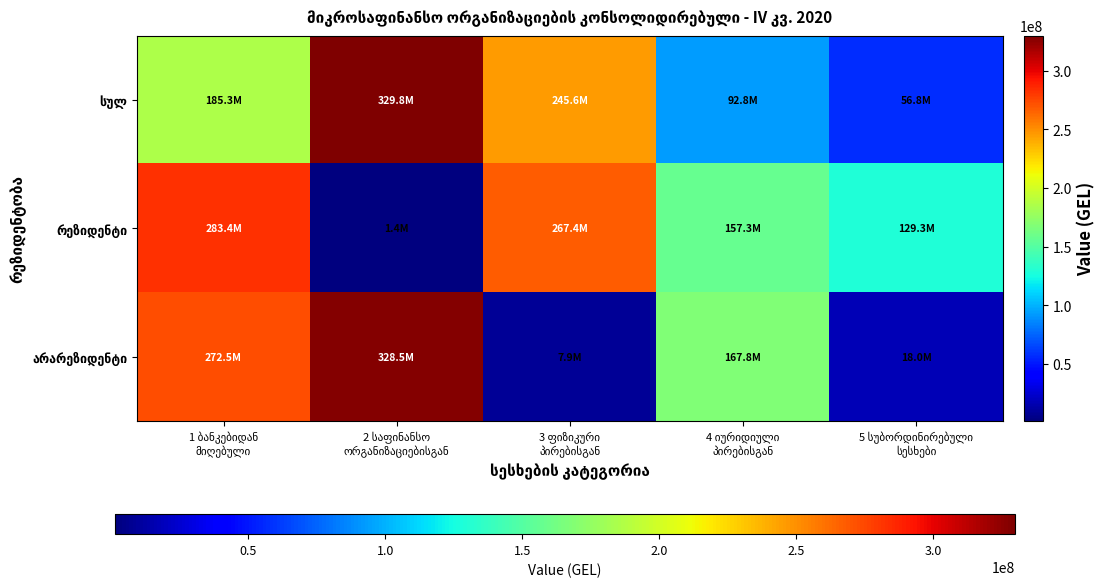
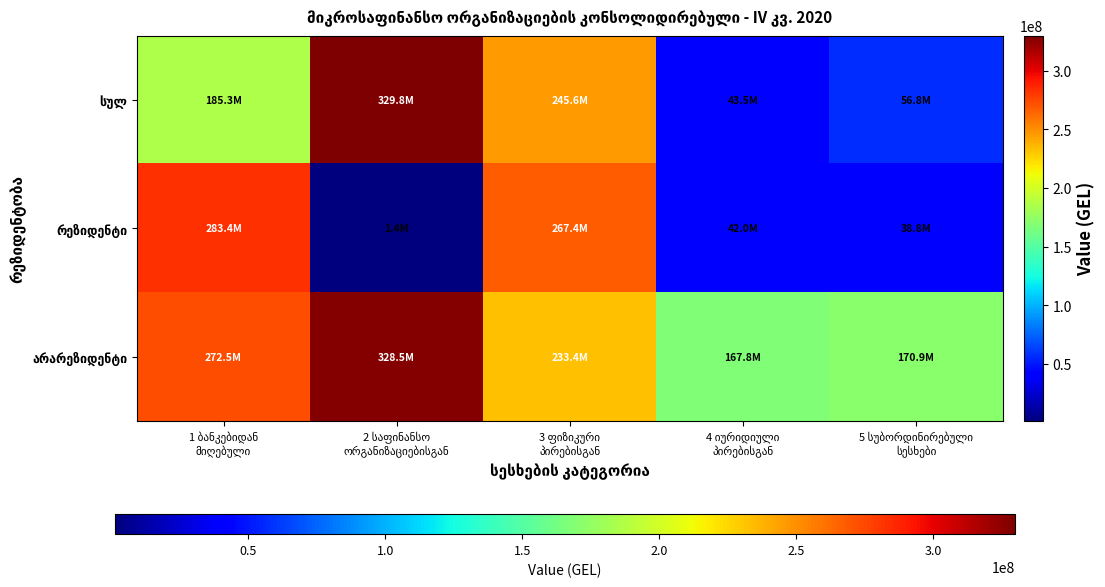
  {
    "სულ": {
      "1 ბანკებიდან მიღებული": "185.3M",
      "2 საფინანსო ორგანიზაციებისგან": "329.8M",
      "3 ფიზიკური პირებისგან": "245.6M",
-     "4 იურიდიული პირებისგან": "92.8M",
+     "4 იურიდიული პირებისგან": "43.5M",
      "5 სუბორდინირებული სესხები": "56.8M"
    },
    "რეზიდენტი": {
      "1 ბანკებიდან მიღებული": "283.4M",
      "2 საფინანსო ორგანიზაციებისგან": "1.4M",
      "3 ფიზიკური პირებისგან": "267.4M",
-     "4 იურიდიული პირებისგან": "157.3M",
-     "5 სუბორდინირებული სესხები": "129.3M"
+     "4 იურიდიული პირებისგან": "42.0M",
+     "5 სუბორდინირებული სესხები": "38.8M"
    },
    "არარეზიდენტი": {
      "1 ბანკებიდან მიღებული": "272.5M",
      "2 საფინანსო ორგანიზაციებისგან": "328.5M",
-     "3 ფიზიკური პირებისგან": "7.9M",
+     "3 ფიზიკური პირებისგან": "233.4M",
      "4 იურიდიული პირებისგან": "167.8M",
-     "5 სუბორდინირებული სესხები": "18.0M"
+     "5 სუბორდინირებული სესხები": "170.9M"
    }
  }
